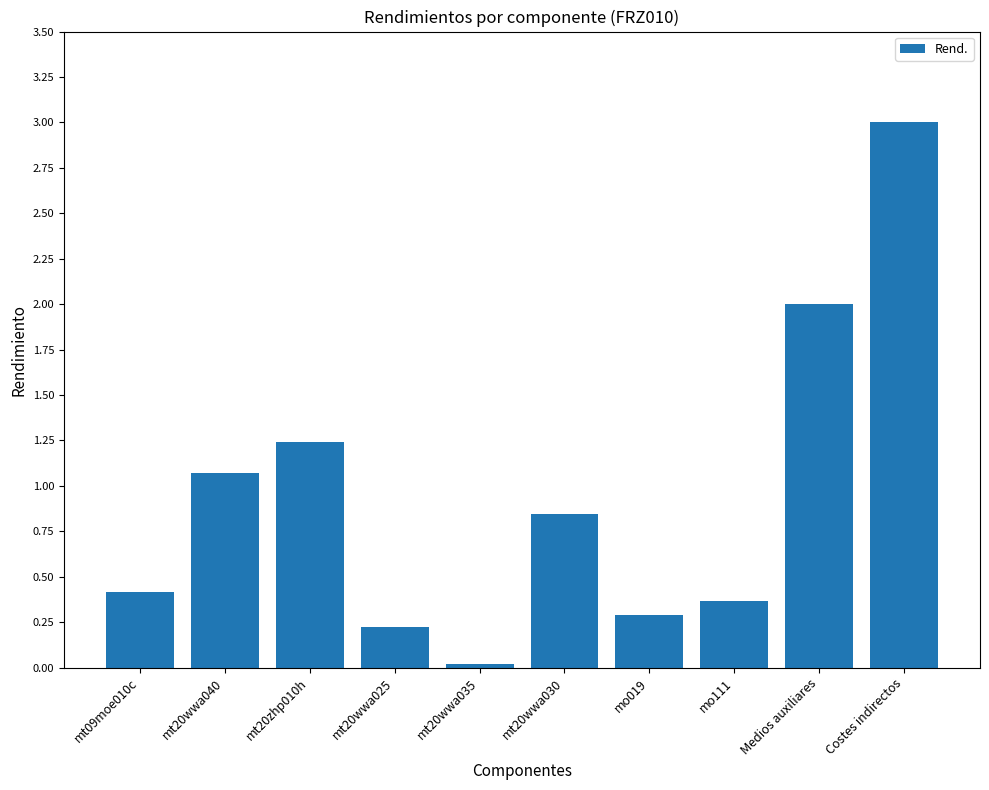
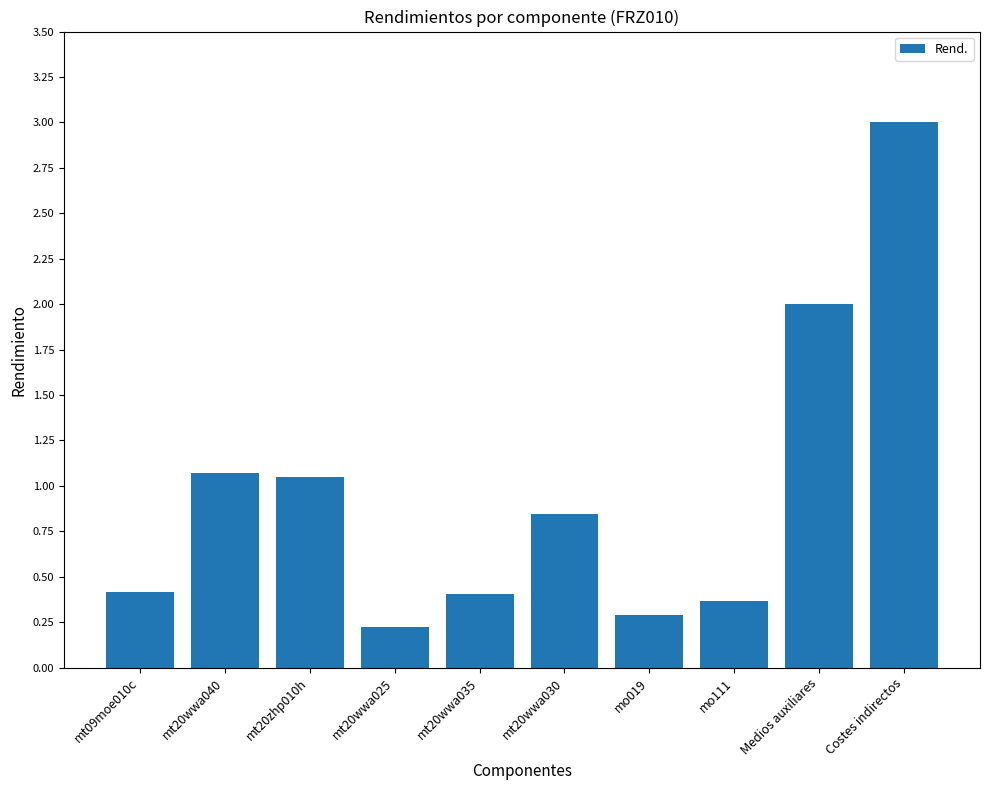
  {
    "mt09moe010c": 0.42,
    "mt20wwa040": 1.07,
-   "mt20zhp010h": 1.24,
+   "mt20zhp010h": 1.05,
    "mt20wwa025": 0.23,
-   "mt20wwa035": 0.02,
+   "mt20wwa035": 0.41,
    "mt20wwa030": 0.84,
    "mo019": 0.29,
    "mo111": 0.36,
    "Medios auxiliares": 2.00,
    "Costes indirectos": 3.00
  }
